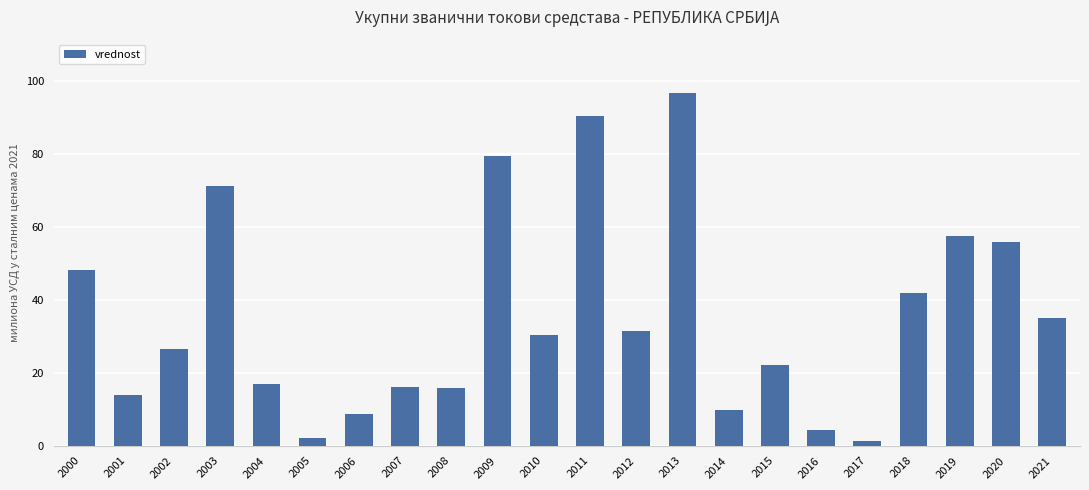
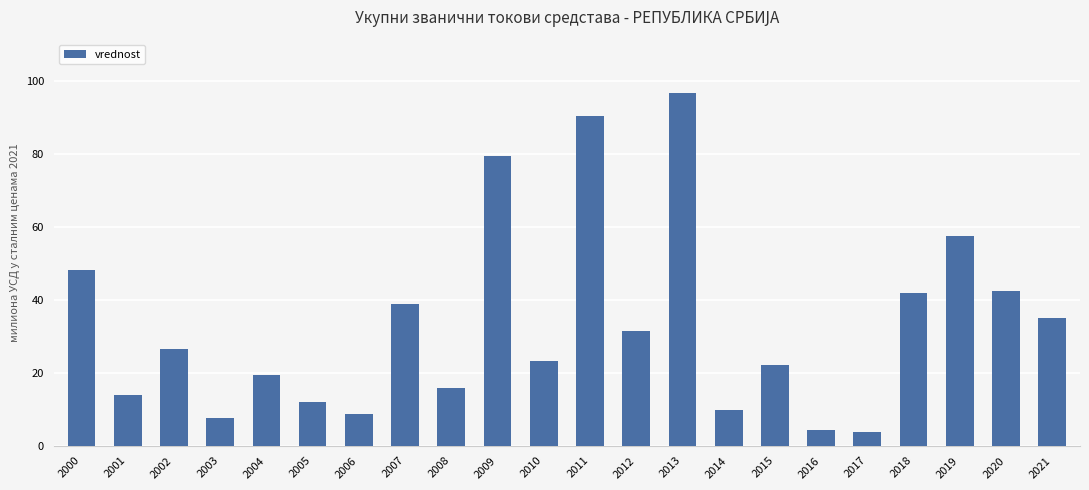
  {
    "2000": 48,
    "2001": 14,
    "2002": 26,
-   "2003": 71,
-   "2004": 17,
-   "2005": 2,
+   "2003": 8,
+   "2004": 19,
+   "2005": 12,
    "2006": 9,
-   "2007": 16,
+   "2007": 39,
    "2008": 16,
    "2009": 79,
-   "2010": 30,
+   "2010": 23,
    "2011": 90,
    "2012": 31,
    "2013": 97,
    "2014": 10,
    "2015": 22,
    "2016": 4,
-   "2017": 1,
+   "2017": 4,
    "2018": 42,
    "2019": 57,
-   "2020": 56,
+   "2020": 42,
    "2021": 35
  }
